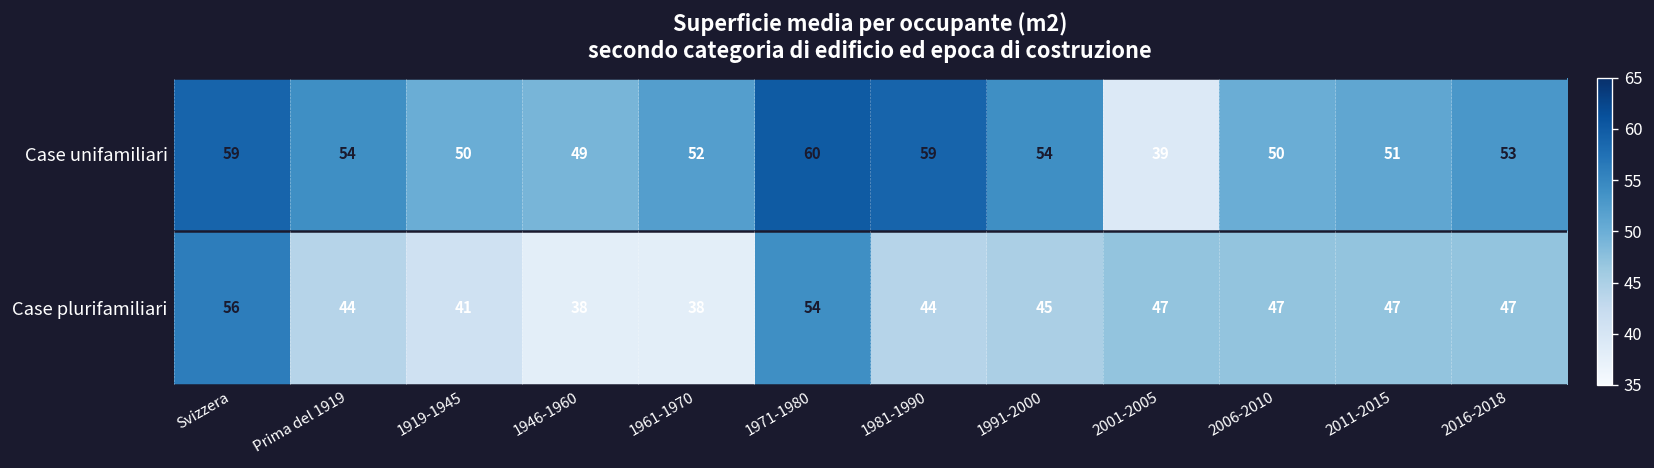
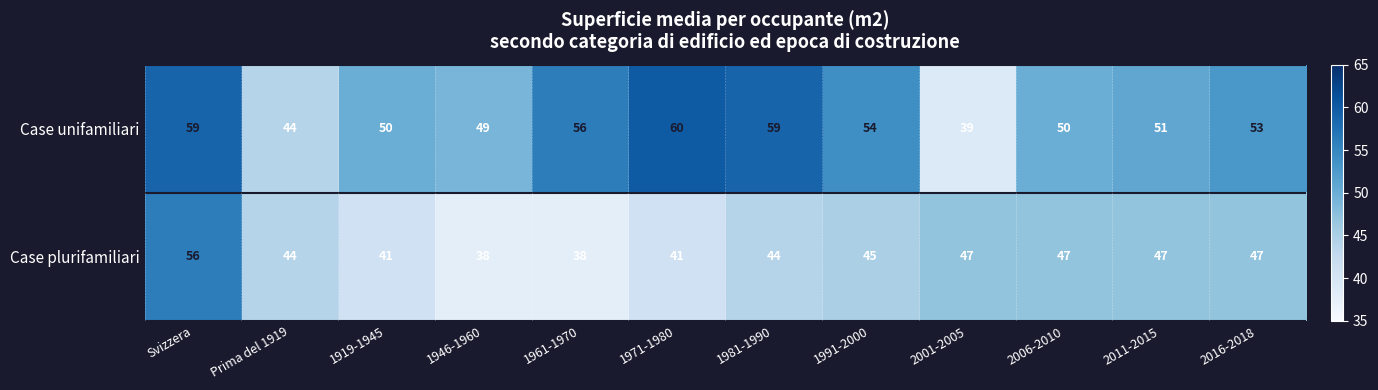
  {
    "Case unifamiliari": {
      "Svizzera": 59,
-     "Prima del 1919": 54,
+     "Prima del 1919": 44,
      "1919-1945": 50,
      "1946-1960": 49,
-     "1961-1970": 52,
+     "1961-1970": 56,
      "1971-1980": 60,
      "1981-1990": 59,
      "1991-2000": 54,
      "2006-2010": 50,
      "2011-2015": 51,
      "2016-2018": 53
    },
    "Case plurifamiliari": {
      "Svizzera": 56,
      "Prima del 1919": 44,
      "1919-1945": 41,
-     "1971-1980": 54,
+     "1971-1980": 41,
      "1981-1990": 44,
      "1991-2000": 45,
      "2001-2005": 47,
      "2006-2010": 47,
      "2011-2015": 47,
      "2016-2018": 47
    }
  }
